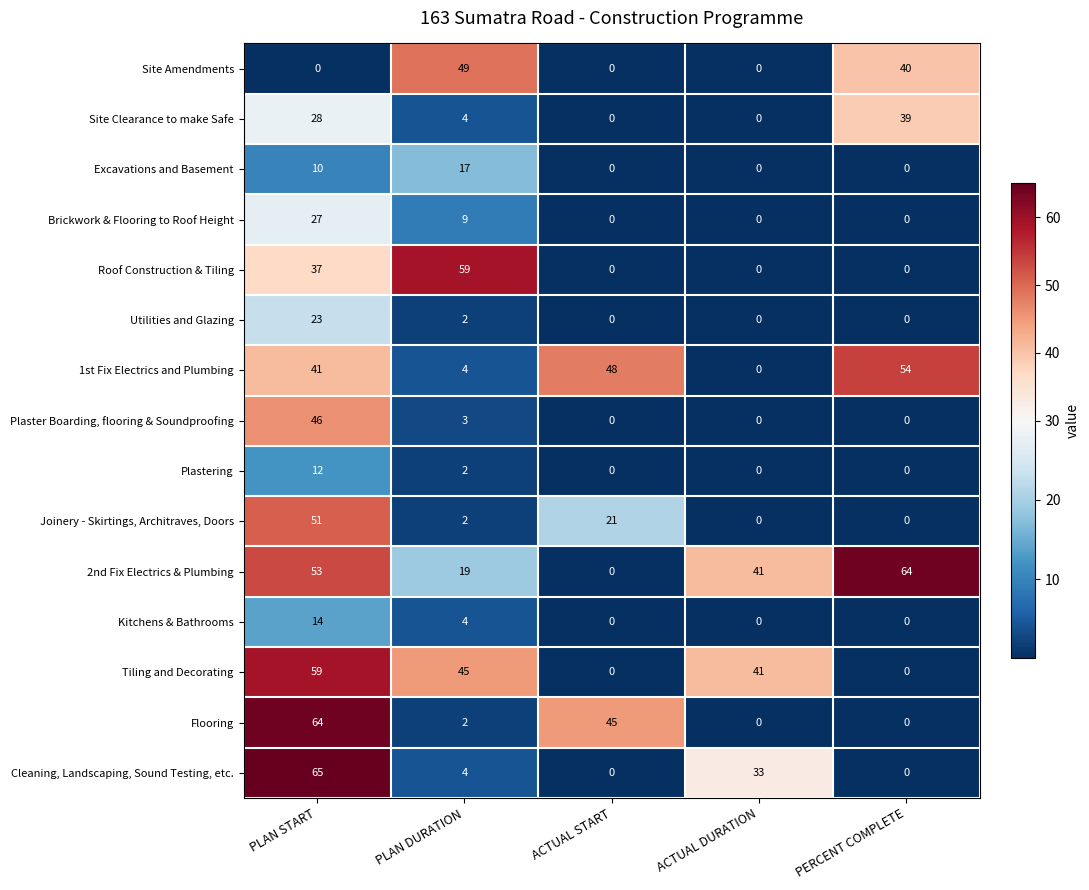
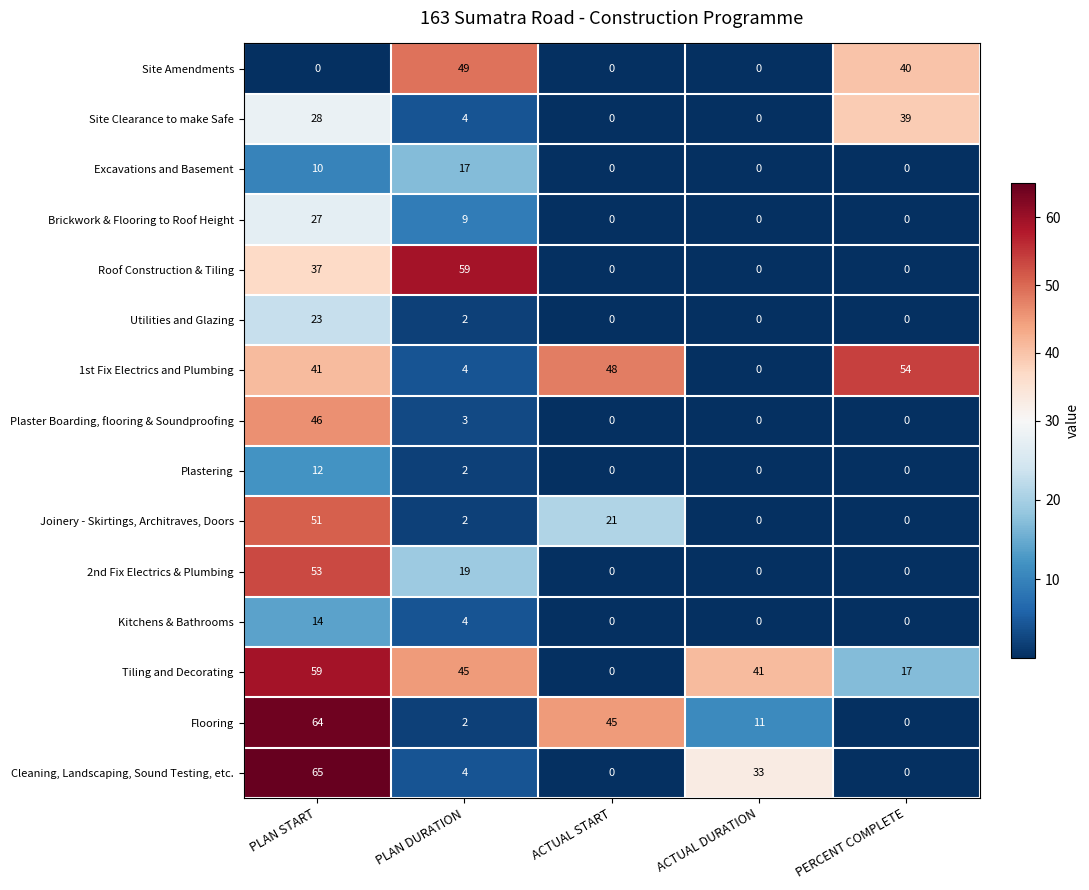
  {
    "Site Amendments": {
      "PLAN START": 0,
      "PLAN DURATION": 49,
      "ACTUAL START": 0,
      "ACTUAL DURATION": 0,
      "PERCENT COMPLETE": 40
    },
    "Site Clearance to make Safe": {
      "PLAN START": 28,
      "PLAN DURATION": 4,
      "ACTUAL START": 0,
      "ACTUAL DURATION": 0,
      "PERCENT COMPLETE": 39
    },
    "Excavations and Basement": {
      "PLAN START": 10,
      "PLAN DURATION": 17,
      "ACTUAL START": 0,
      "ACTUAL DURATION": 0,
      "PERCENT COMPLETE": 0
    },
    "Brickwork & Flooring to Roof Height": {
      "PLAN START": 27,
      "PLAN DURATION": 9,
      "ACTUAL START": 0,
      "ACTUAL DURATION": 0,
      "PERCENT COMPLETE": 0
    },
    "Roof Construction & Tiling": {
      "PLAN START": 37,
      "PLAN DURATION": 59,
      "ACTUAL START": 0,
      "ACTUAL DURATION": 0,
      "PERCENT COMPLETE": 0
    },
    "Utilities and Glazing": {
      "PLAN START": 23,
      "PLAN DURATION": 2,
      "ACTUAL START": 0,
      "ACTUAL DURATION": 0,
      "PERCENT COMPLETE": 0
    },
    "1st Fix Electrics and Plumbing": {
      "PLAN START": 41,
      "PLAN DURATION": 4,
      "ACTUAL START": 48,
      "ACTUAL DURATION": 0,
      "PERCENT COMPLETE": 54
    },
    "Plaster Boarding, flooring & Soundproofing": {
      "PLAN START": 46,
      "PLAN DURATION": 3,
      "ACTUAL START": 0,
      "ACTUAL DURATION": 0,
      "PERCENT COMPLETE": 0
    },
    "Plastering": {
      "PLAN START": 12,
      "PLAN DURATION": 2,
      "ACTUAL START": 0,
      "ACTUAL DURATION": 0,
      "PERCENT COMPLETE": 0
    },
    "Joinery - Skirtings, Architraves, Doors": {
      "PLAN START": 51,
      "PLAN DURATION": 2,
      "ACTUAL START": 21,
      "ACTUAL DURATION": 0,
      "PERCENT COMPLETE": 0
    },
    "2nd Fix Electrics & Plumbing": {
      "PLAN START": 53,
      "PLAN DURATION": 19,
      "ACTUAL START": 0,
-     "ACTUAL DURATION": 41,
-     "PERCENT COMPLETE": 64
+     "ACTUAL DURATION": 0,
+     "PERCENT COMPLETE": 0
    },
    "Kitchens & Bathrooms": {
      "PLAN START": 14,
      "PLAN DURATION": 4,
      "ACTUAL START": 0,
      "ACTUAL DURATION": 0,
      "PERCENT COMPLETE": 0
    },
    "Tiling and Decorating": {
      "PLAN START": 59,
      "PLAN DURATION": 45,
      "ACTUAL START": 0,
      "ACTUAL DURATION": 41,
-     "PERCENT COMPLETE": 0
+     "PERCENT COMPLETE": 17
    },
    "Flooring": {
      "PLAN START": 64,
      "PLAN DURATION": 2,
      "ACTUAL START": 45,
-     "ACTUAL DURATION": 0,
+     "ACTUAL DURATION": 11,
      "PERCENT COMPLETE": 0
    },
    "Cleaning, Landscaping, Sound Testing, etc.": {
      "PLAN START": 65,
      "PLAN DURATION": 4,
      "ACTUAL START": 0,
      "ACTUAL DURATION": 33,
      "PERCENT COMPLETE": 0
    }
  }
